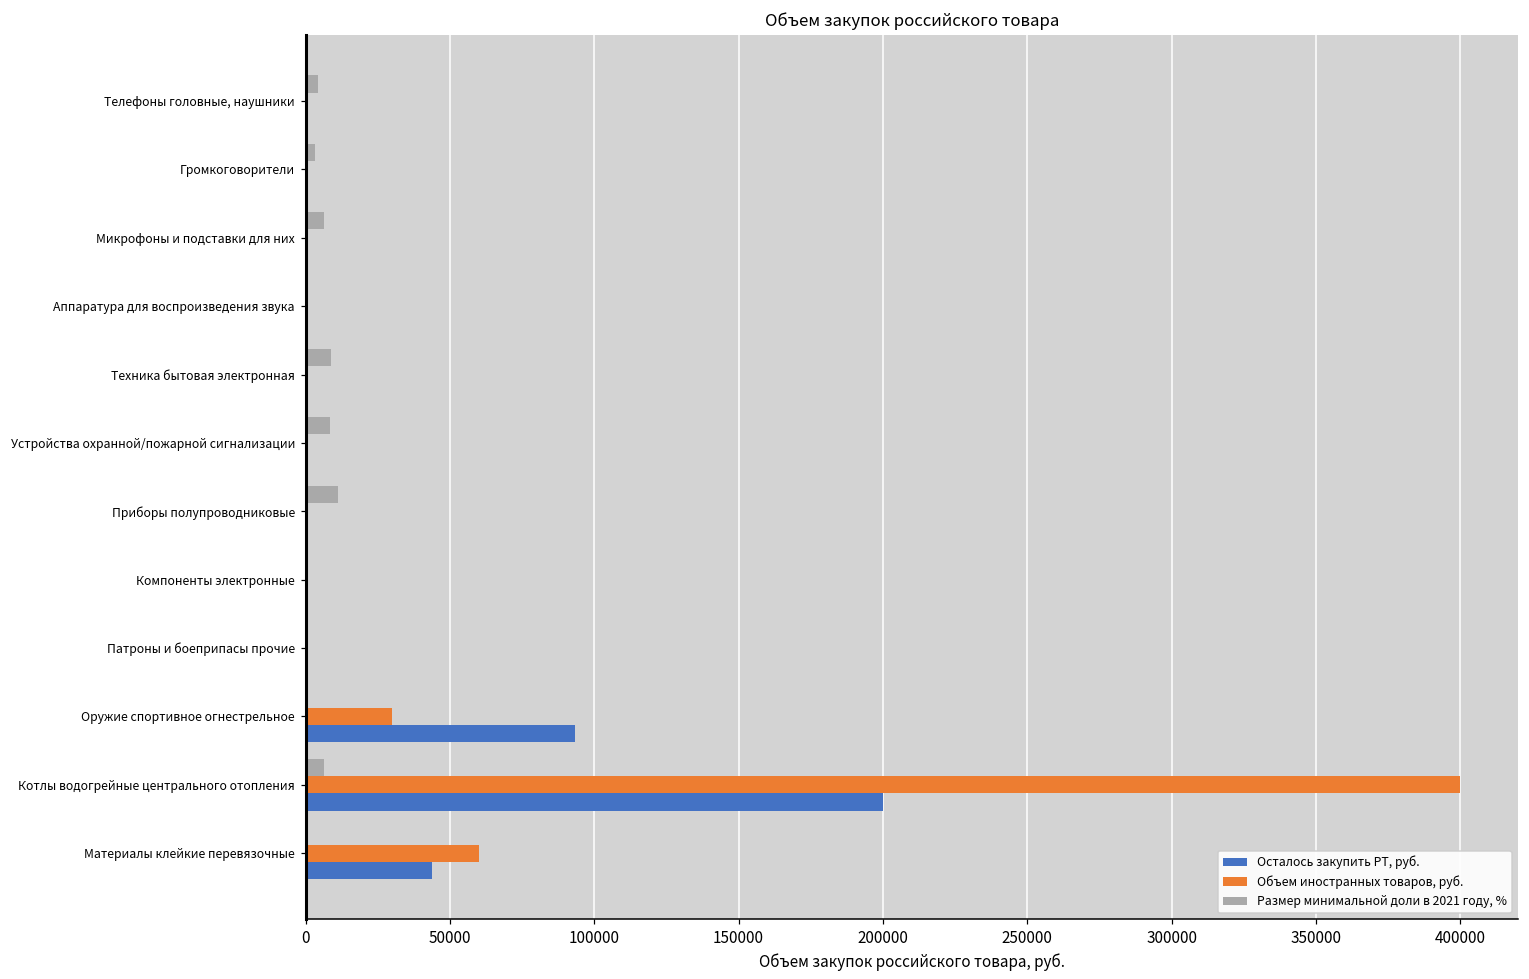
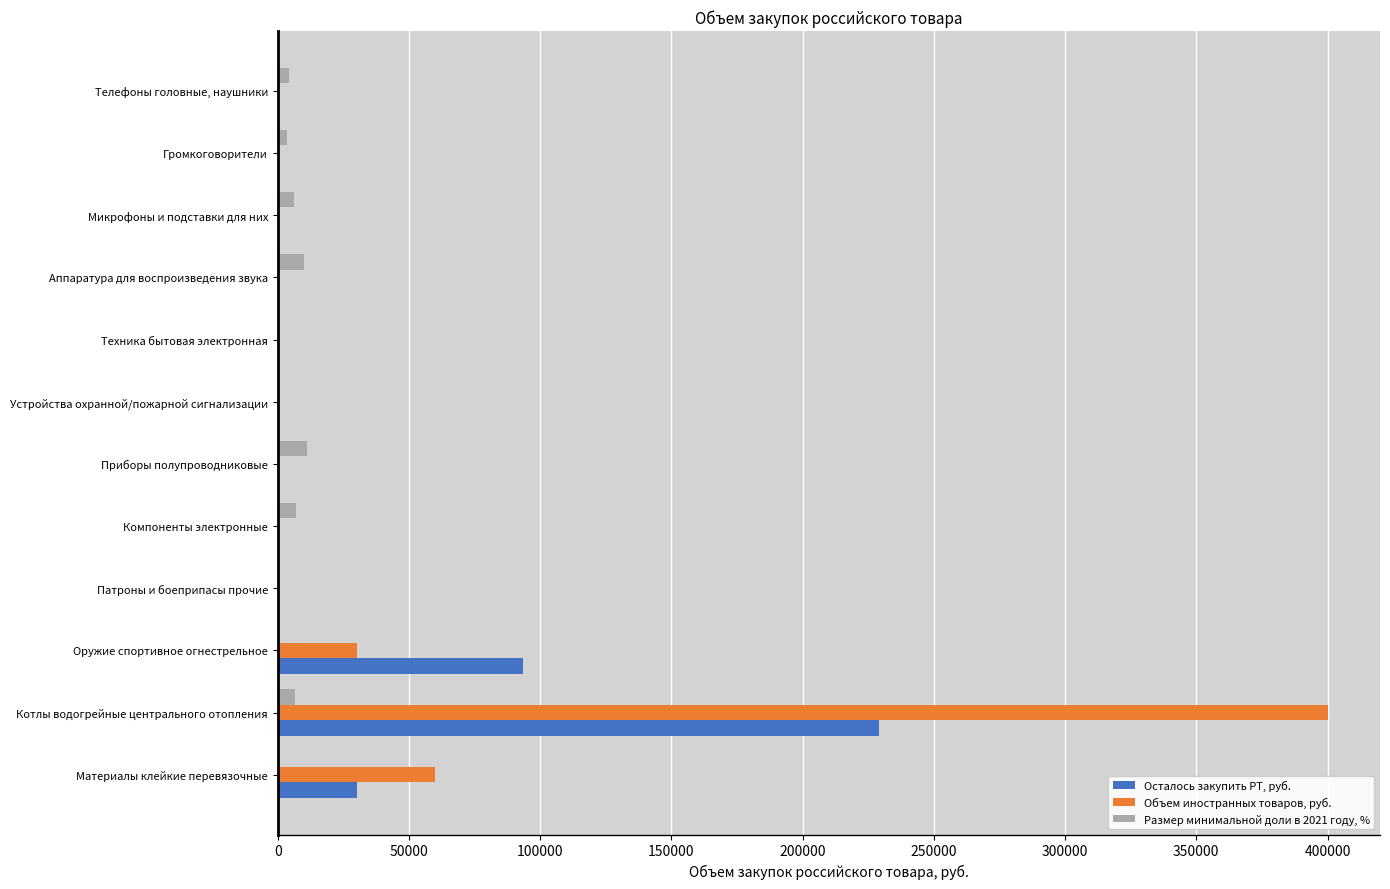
  {
    "Осталось закупить РТ, руб.": {
      "Телефоны головные, наушники": 0,
      "Громкоговорители": 0,
      "Микрофоны и подставки для них": 0,
      "Аппаратура для воспроизведения звука": 0,
      "Техника бытовая электронная": 0,
      "Устройства охранной/пожарной сигнализации": 0,
      "Приборы полупроводниковые": 0,
      "Компоненты электронные": 0,
      "Патроны и боеприпасы прочие": 0,
      "Оружие спортивное огнестрельное": 93000,
-     "Котлы водогрейные центрального отопления": 200000,
-     "Материалы клейкие перевязочные": 44000
+     "Котлы водогрейные центрального отопления": 229000,
+     "Материалы клейкие перевязочные": 30000
    },
    "Объем иностранных товаров, руб.": {
      "Телефоны головные, наушники": 0,
      "Громкоговорители": 0,
      "Микрофоны и подставки для них": 0,
      "Аппаратура для воспроизведения звука": 0,
      "Техника бытовая электронная": 0,
      "Устройства охранной/пожарной сигнализации": 0,
      "Приборы полупроводниковые": 0,
      "Компоненты электронные": 0,
      "Патроны и боеприпасы прочие": 0,
      "Оружие спортивное огнестрельное": 30000,
      "Котлы водогрейные центрального отопления": 400000,
      "Материалы клейкие перевязочные": 60000
    },
    "Размер минимальной доли в 2021 году, %": {
      "Телефоны головные, наушники": 4000,
      "Громкоговорители": 3000,
      "Микрофоны и подставки для них": 6000,
-     "Аппаратура для воспроизведения звука": 0,
-     "Техника бытовая электронная": 9000,
-     "Устройства охранной/пожарной сигнализации": 8000,
+     "Аппаратура для воспроизведения звука": 10000,
+     "Техника бытовая электронная": 0,
+     "Устройства охранной/пожарной сигнализации": 0,
      "Приборы полупроводниковые": 11000,
-     "Компоненты электронные": 0,
+     "Компоненты электронные": 7000,
      "Котлы водогрейные центрального отопления": 6000
    }
  }
